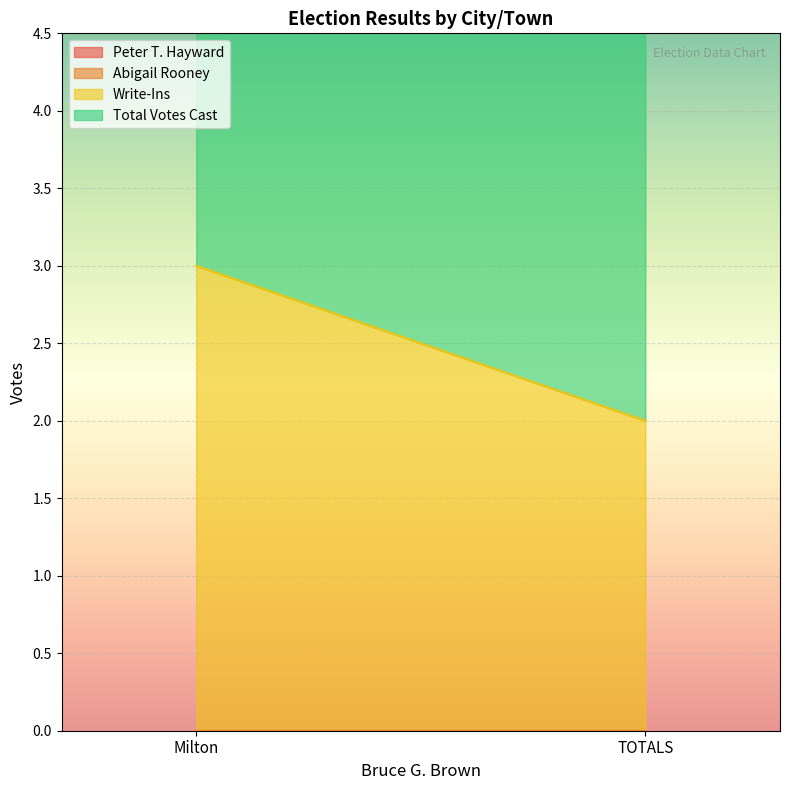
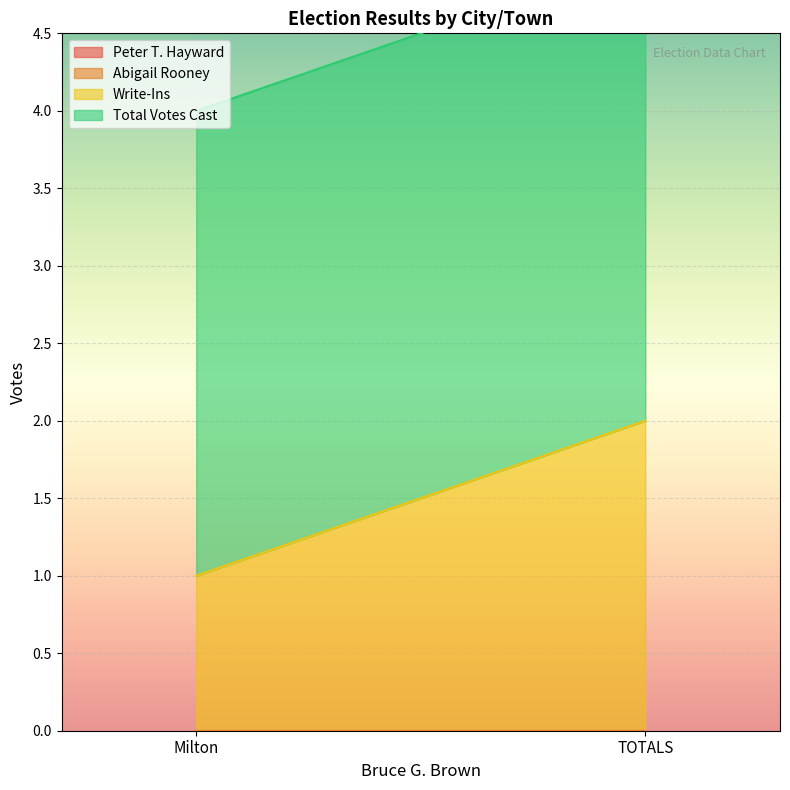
  {
    "Abigail Rooney": {
      "Milton": 0,
      "TOTALS": 0
    },
    "Write-Ins": {
-     "Milton": 3,
+     "Milton": 1,
      "TOTALS": 2
    }
  }
